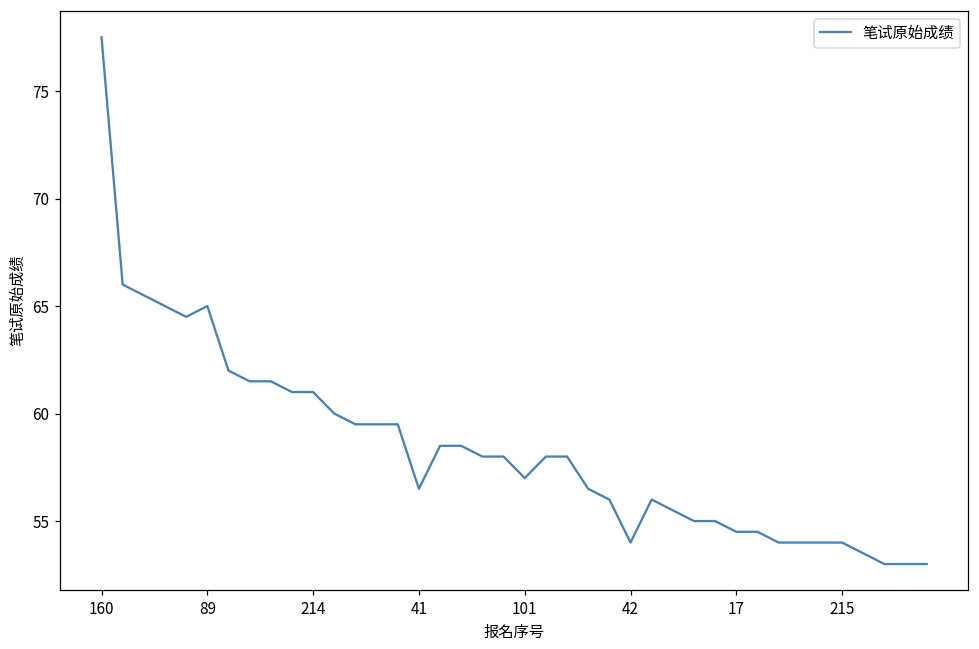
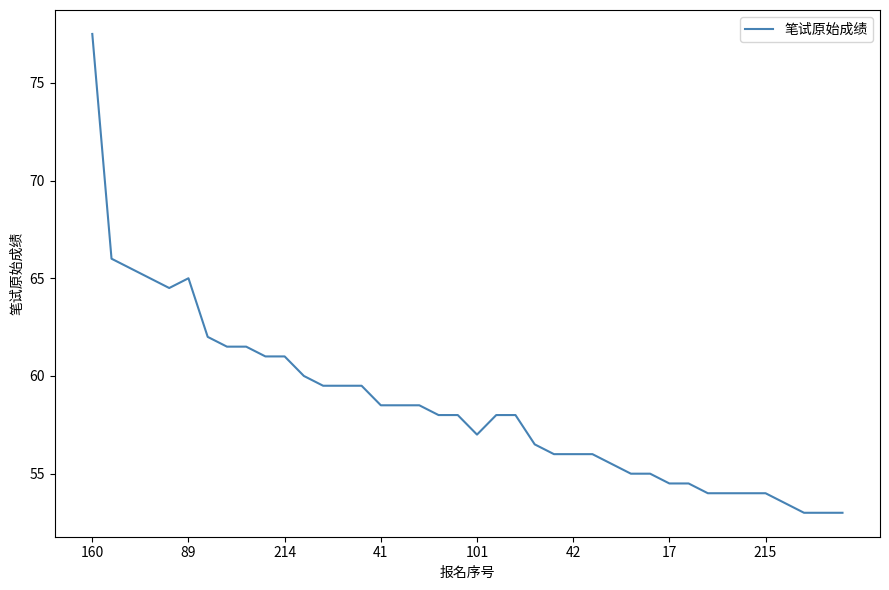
  {
    "160": 77.5,
    "89": 65.0,
    "214": 61.0,
-   "41": 56.5,
+   "41": 58.5,
    "101": 57.0,
-   "42": 54,
+   "42": 56,
    "215": 54.0
  }
